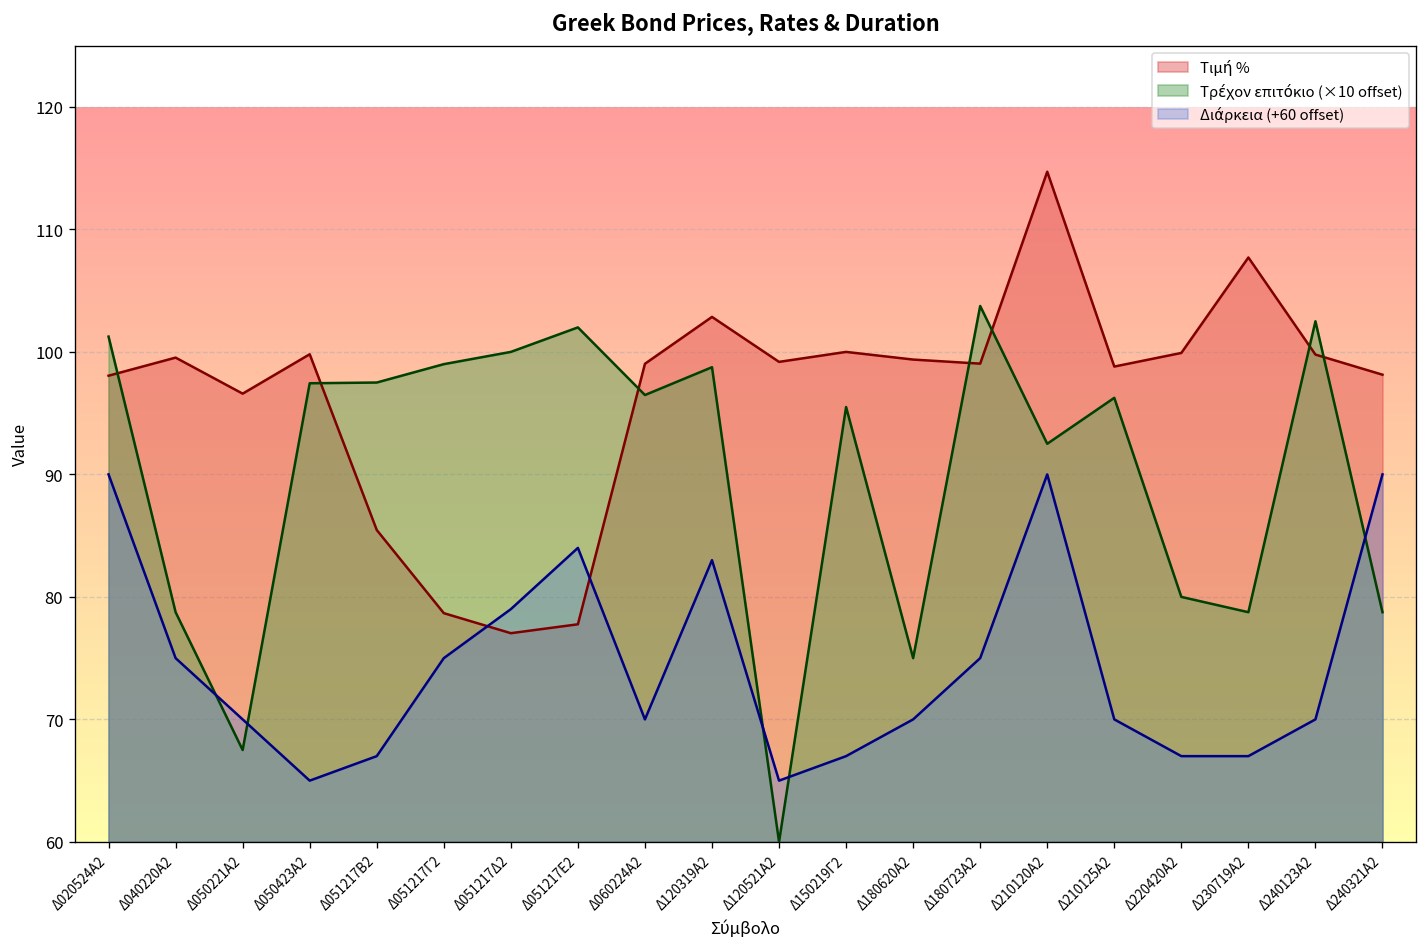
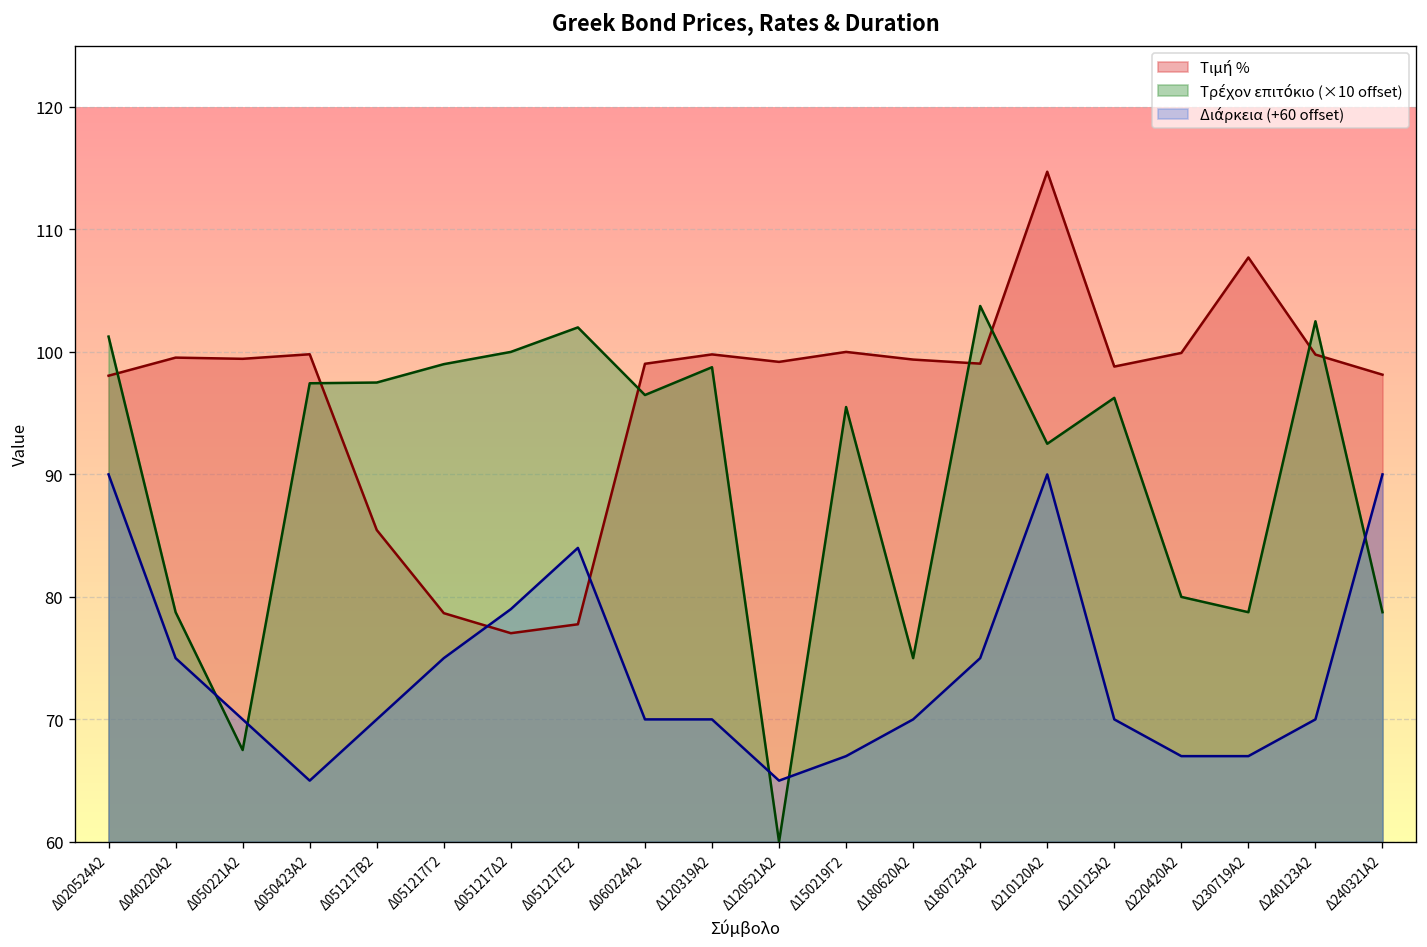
  {
    "Τιμή %": {
      "Δ020524Α2": 98.1,
      "Δ040220Α2": 99.5,
-     "Δ050221Α2": 96.6,
+     "Δ050221Α2": 99.4,
      "Δ050423Α2": 99.8,
      "Δ051217Β2": 85.5,
      "Δ051217Γ2": 78.7,
      "Δ051217Δ2": 77.0,
      "Δ051217Ε2": 77.8,
      "Δ060224Α2": 99.0,
-     "Δ120319Α2": 102.9,
+     "Δ120319Α2": 99.8,
      "Δ120521Α2": 99.2,
      "Δ150219Γ2": 100.0,
      "Δ180620Α2": 99.4,
      "Δ180723Α2": 99.0,
      "Δ210120Α2": 114.7,
      "Δ210125Α2": 98.8,
      "Δ220420Α2": 99.9,
      "Δ230719Α2": 107.7,
      "Δ240123Α2": 99.8,
      "Δ240321Α2": 98.1
    },
    "Τρέχον επιτόκιο (×10 offset)": {
      "Δ020524Α2": 101.3,
      "Δ040220Α2": 78.8,
      "Δ050221Α2": 67.5,
      "Δ050423Α2": 97.4,
      "Δ051217Β2": 97.5,
      "Δ051217Γ2": 99.0,
      "Δ051217Δ2": 100.0,
      "Δ051217Ε2": 102.0,
      "Δ060224Α2": 96.5,
      "Δ120319Α2": 98.8,
      "Δ120521Α2": 60.0,
      "Δ150219Γ2": 95.5,
      "Δ180620Α2": 75.0,
      "Δ180723Α2": 103.8,
      "Δ210120Α2": 92.5,
      "Δ210125Α2": 96.3,
      "Δ220420Α2": 80.0,
      "Δ230719Α2": 78.8,
      "Δ240123Α2": 102.5,
      "Δ240321Α2": 78.8
    },
    "Διάρκεια (+60 offset)": {
      "Δ020524Α2": 90.0,
      "Δ040220Α2": 75.0,
      "Δ050221Α2": 70.0,
      "Δ050423Α2": 65.0,
-     "Δ051217Β2": 67.0,
+     "Δ051217Β2": 70.0,
      "Δ051217Γ2": 75.0,
      "Δ051217Δ2": 79.0,
      "Δ051217Ε2": 84.0,
      "Δ060224Α2": 70.0,
-     "Δ120319Α2": 83.0,
+     "Δ120319Α2": 70.0,
      "Δ120521Α2": 65.0,
      "Δ150219Γ2": 67.0,
      "Δ180620Α2": 70.0,
      "Δ180723Α2": 75.0,
      "Δ210120Α2": 90.0,
      "Δ210125Α2": 70.0,
      "Δ220420Α2": 67.0,
      "Δ230719Α2": 67.0,
      "Δ240123Α2": 70.0,
      "Δ240321Α2": 90.0
    }
  }
